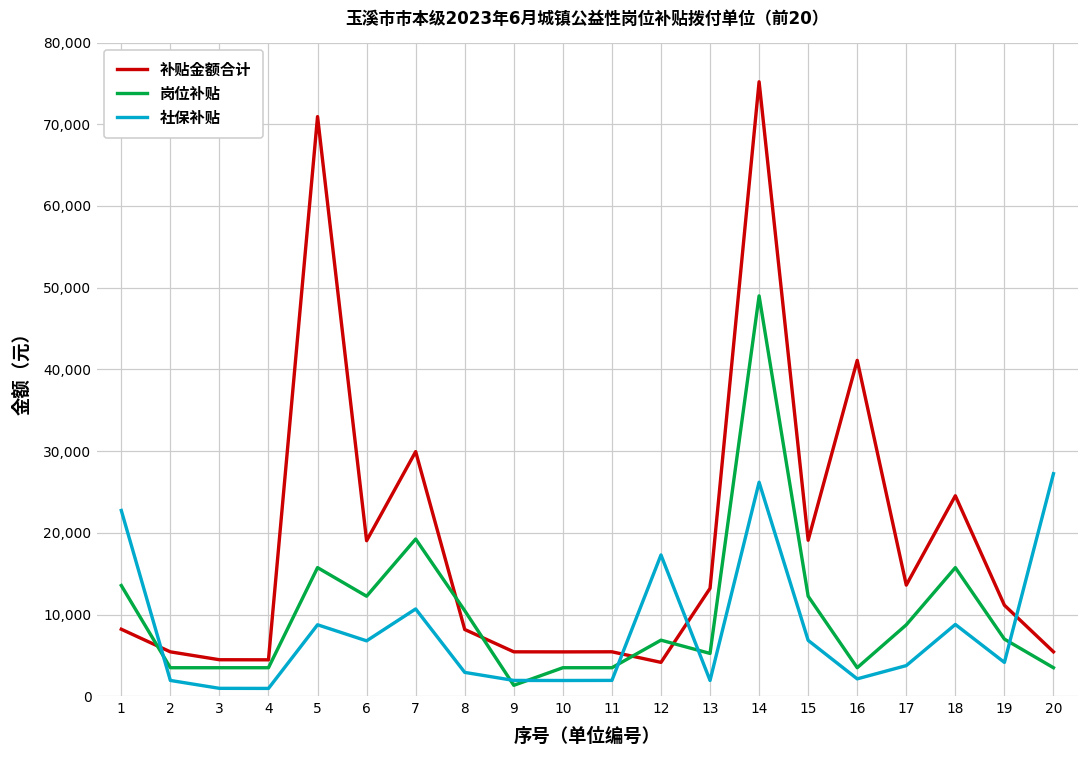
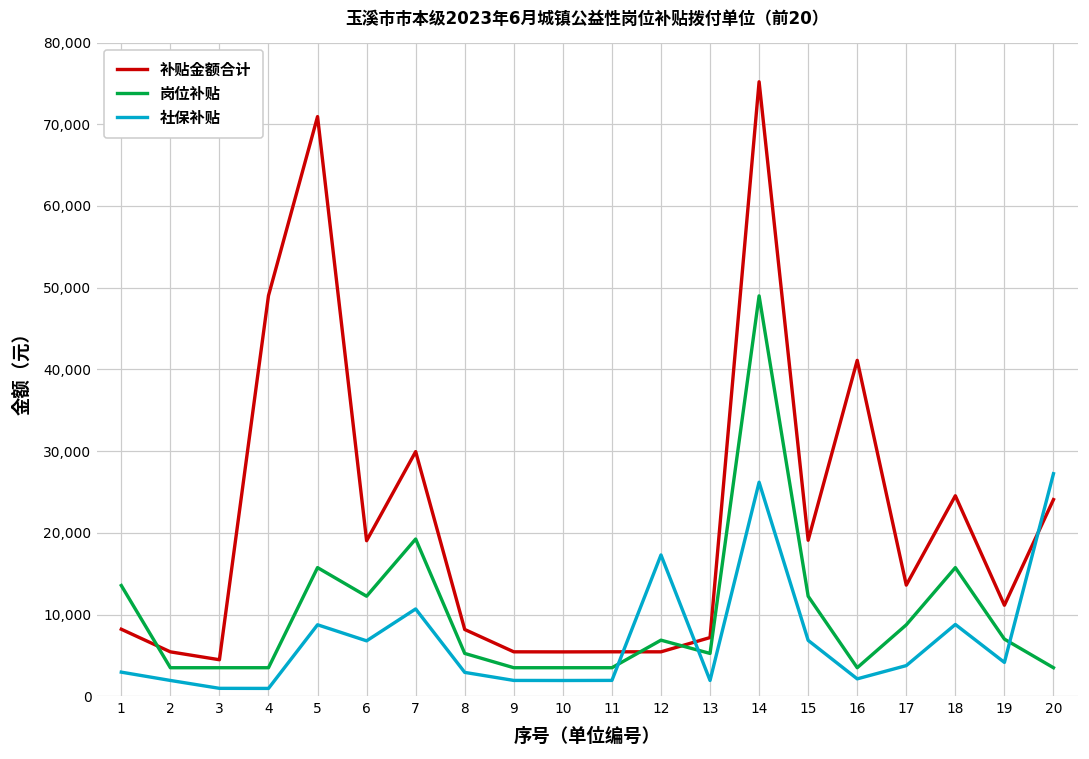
  {
    "补贴金额合计": {
      "1": "8,000",
      "2": "5,000",
      "3": "4,000",
-     "4": "4,000",
+     "4": "49,000",
      "5": "71,000",
      "6": "19,000",
      "7": "30,000",
      "8": "8,000",
      "9": "5,000",
      "10": "5,000",
      "11": "5,000",
-     "12": "4,000",
-     "13": "13,000",
+     "12": "5,000",
+     "13": "7,000",
      "14": "75,000",
      "15": "19,000",
      "16": "41,000",
      "17": "14,000",
      "18": "25,000",
      "19": "11,000",
-     "20": "5,000"
+     "20": "24,000"
    },
    "岗位补贴": {
      "1": "14,000",
      "2": "4,000",
      "3": "4,000",
      "4": "4,000",
      "5": "16,000",
      "6": "12,000",
      "7": "19,000",
-     "8": "10,000",
-     "9": "1,000",
+     "8": "5,000",
+     "9": "4,000",
      "10": "4,000",
      "11": "4,000",
      "12": "7,000",
      "13": "5,000",
      "14": "49,000",
      "15": "12,000",
      "16": "4,000",
      "17": "9,000",
      "18": "16,000",
      "19": "7,000",
      "20": "4,000"
    },
    "社保补贴": {
-     "1": "23,000",
+     "1": "3,000",
      "2": "2,000",
      "3": "1,000",
      "4": "1,000",
      "5": "9,000",
      "6": "7,000",
      "7": "11,000",
      "8": "3,000",
      "9": "2,000",
      "10": "2,000",
      "11": "2,000",
      "12": "17,000",
      "13": "2,000",
      "14": "26,000",
      "15": "7,000",
      "16": "2,000",
      "17": "4,000",
      "18": "9,000",
      "19": "4,000",
      "20": "27,000"
    }
  }
